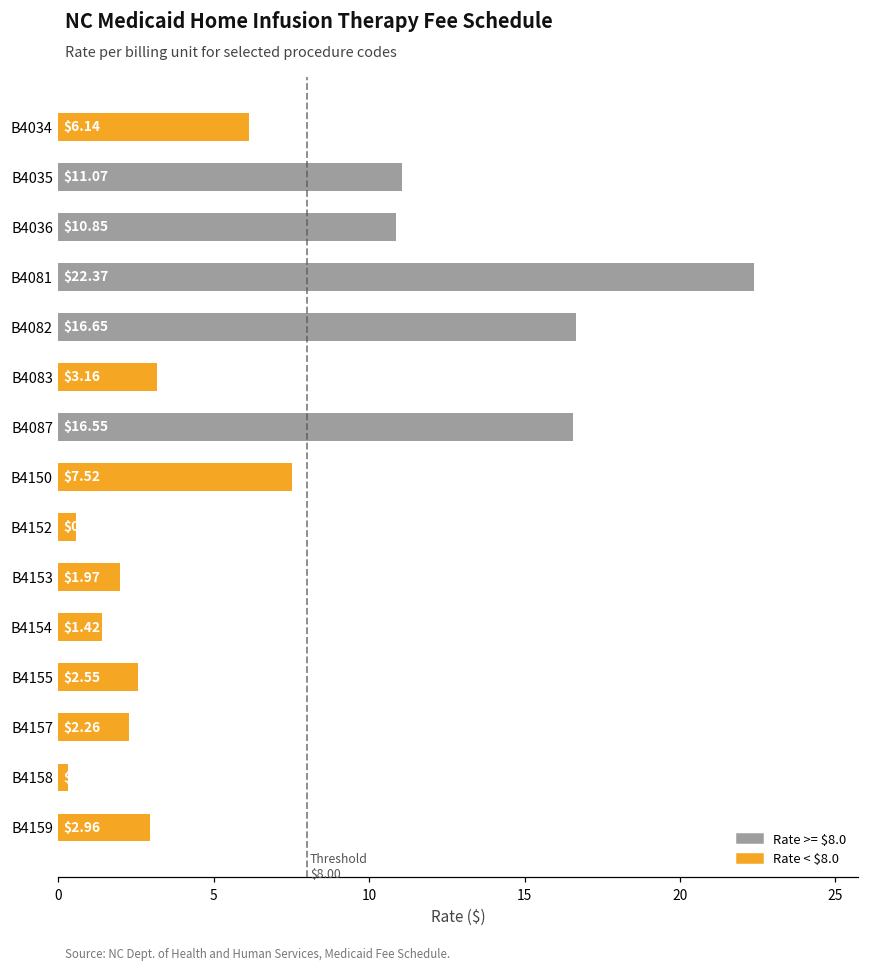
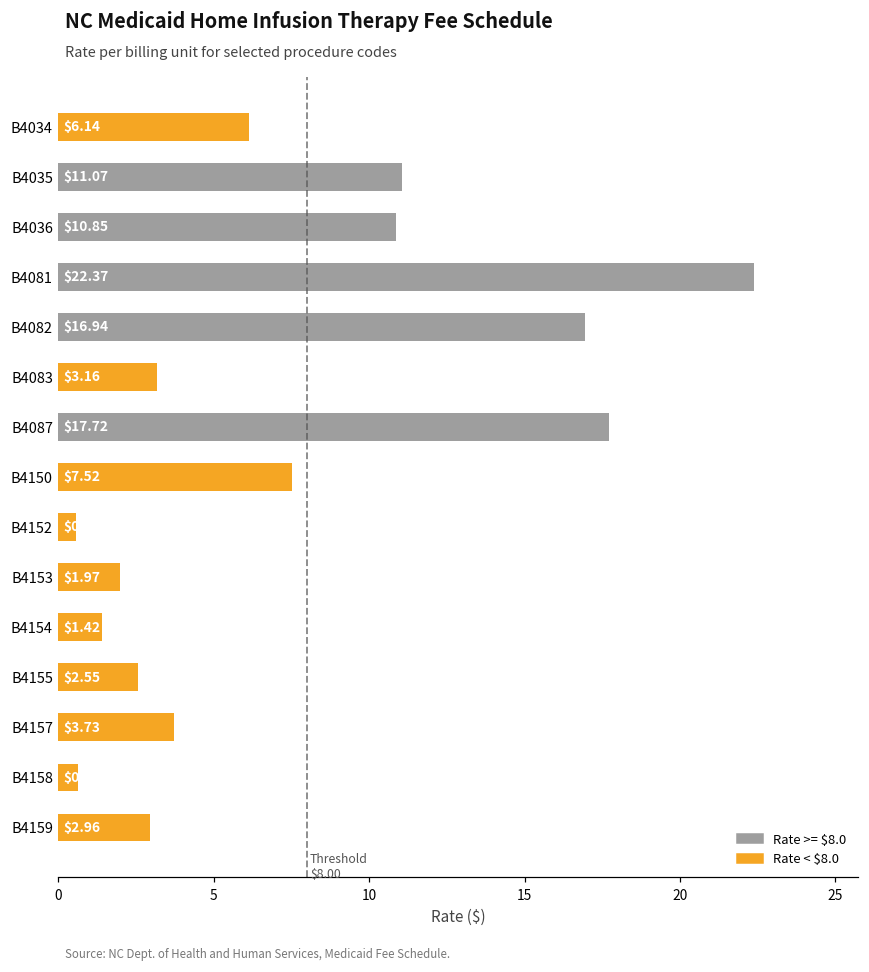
  {
    "B4034": "$6.14",
    "B4035": "$11.07",
    "B4036": "$10.85",
    "B4081": "$22.37",
-   "B4082": "$16.65",
+   "B4082": "$16.94",
    "B4083": "$3.16",
-   "B4087": "$16.55",
+   "B4087": "$17.72",
    "B4150": "$7.52",
    "B4153": "$1.97",
    "B4154": "$1.42",
    "B4155": "$2.55",
-   "B4157": "$2.26",
-   "B4158": "0.3",
+   "B4157": "$3.73",
+   "B4158": "0.6",
    "B4159": "$2.96"
  }
